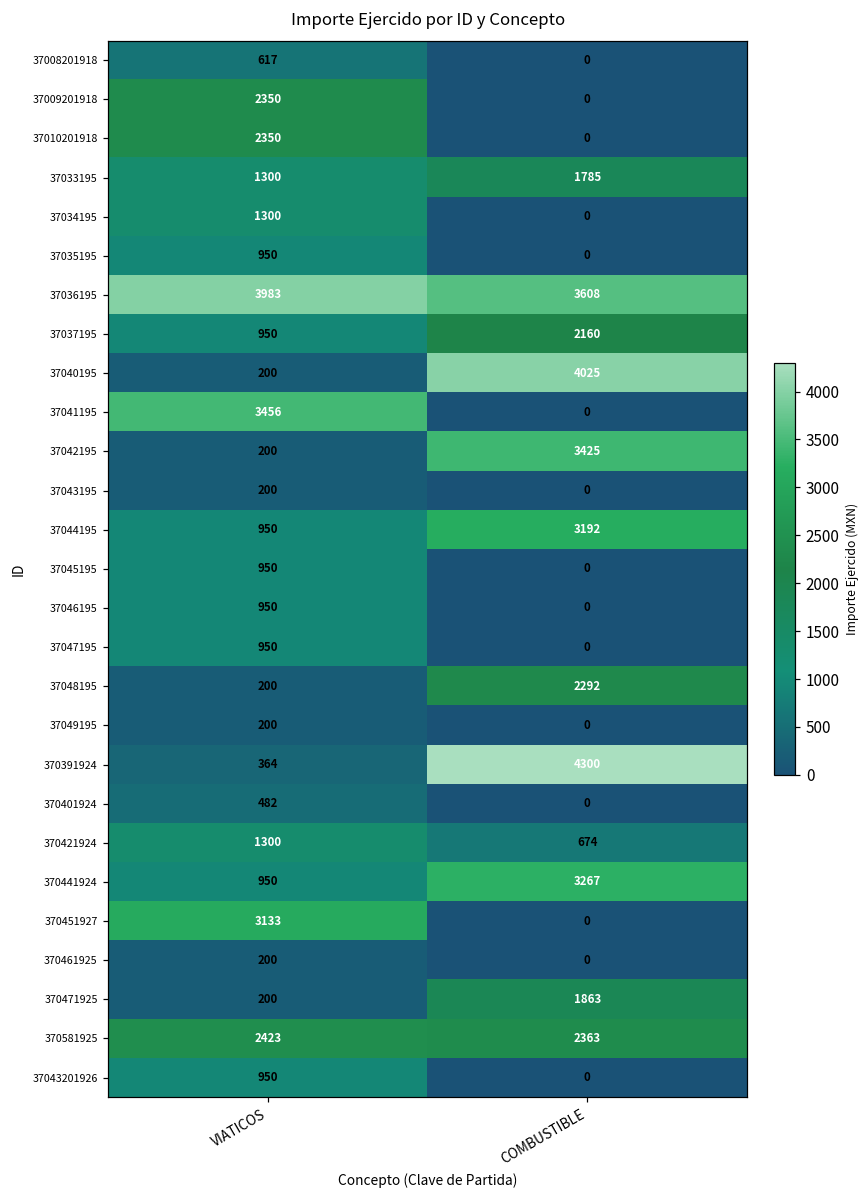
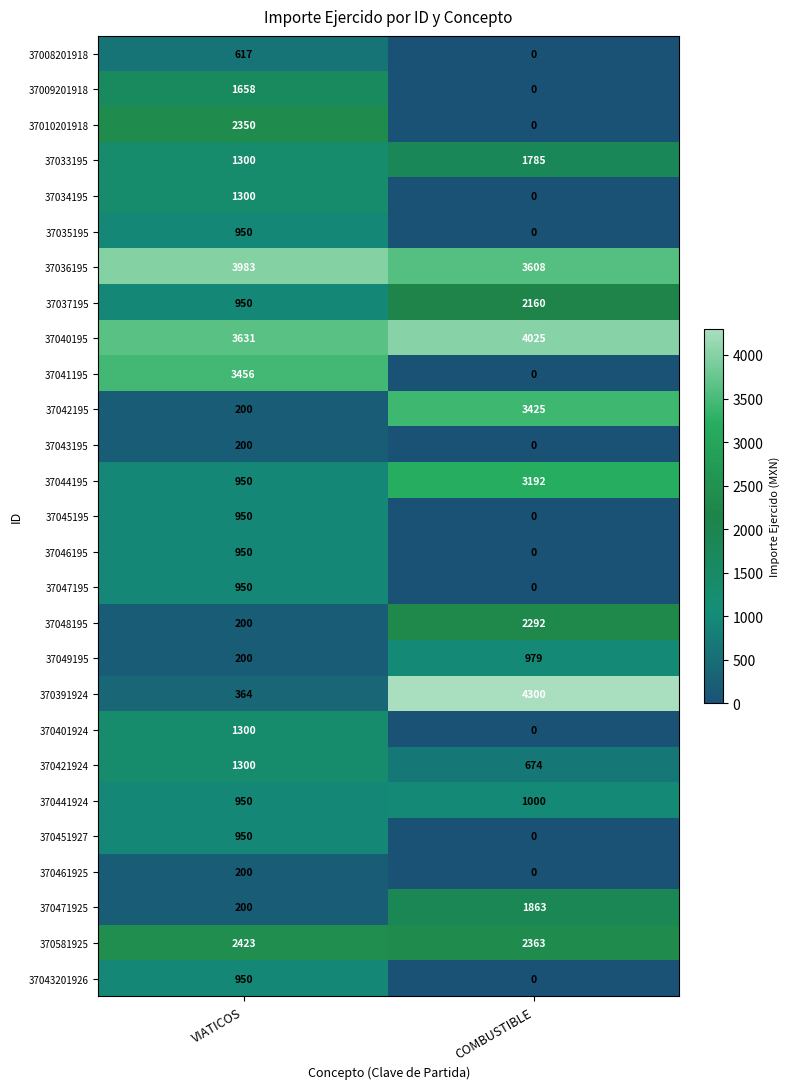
  {
    "37008201918": {
      "VIATICOS": 617,
      "COMBUSTIBLE": 0
    },
    "37009201918": {
-     "VIATICOS": 2350,
+     "VIATICOS": 1658,
      "COMBUSTIBLE": 0
    },
    "37010201918": {
      "VIATICOS": 2350,
      "COMBUSTIBLE": 0
    },
    "37033195": {
      "VIATICOS": 1300,
      "COMBUSTIBLE": 1785
    },
    "37034195": {
      "VIATICOS": 1300,
      "COMBUSTIBLE": 0
    },
    "37035195": {
      "VIATICOS": 950,
      "COMBUSTIBLE": 0
    },
    "37036195": {
      "VIATICOS": 3983,
      "COMBUSTIBLE": 3608
    },
    "37037195": {
      "VIATICOS": 950,
      "COMBUSTIBLE": 2160
    },
    "37040195": {
-     "VIATICOS": 200,
+     "VIATICOS": 3631,
      "COMBUSTIBLE": 4025
    },
    "37041195": {
      "VIATICOS": 3456,
      "COMBUSTIBLE": 0
    },
    "37042195": {
      "VIATICOS": 200,
      "COMBUSTIBLE": 3425
    },
    "37043195": {
      "VIATICOS": 200,
      "COMBUSTIBLE": 0
    },
    "37044195": {
      "VIATICOS": 950,
      "COMBUSTIBLE": 3192
    },
    "37045195": {
      "VIATICOS": 950,
      "COMBUSTIBLE": 0
    },
    "37046195": {
      "VIATICOS": 950,
      "COMBUSTIBLE": 0
    },
    "37047195": {
      "VIATICOS": 950,
      "COMBUSTIBLE": 0
    },
    "37048195": {
      "VIATICOS": 200,
      "COMBUSTIBLE": 2292
    },
    "37049195": {
      "VIATICOS": 200,
-     "COMBUSTIBLE": 0
+     "COMBUSTIBLE": 979
    },
    "370391924": {
      "VIATICOS": 364,
      "COMBUSTIBLE": 4300
    },
    "370401924": {
-     "VIATICOS": 482,
+     "VIATICOS": 1300,
      "COMBUSTIBLE": 0
    },
    "370421924": {
      "VIATICOS": 1300,
      "COMBUSTIBLE": 674
    },
    "370441924": {
      "VIATICOS": 950,
-     "COMBUSTIBLE": 3267
+     "COMBUSTIBLE": 1000
    },
    "370451927": {
-     "VIATICOS": 3133,
+     "VIATICOS": 950,
      "COMBUSTIBLE": 0
    },
    "370461925": {
      "VIATICOS": 200,
      "COMBUSTIBLE": 0
    },
    "370471925": {
      "VIATICOS": 200,
      "COMBUSTIBLE": 1863
    },
    "370581925": {
      "VIATICOS": 2423,
      "COMBUSTIBLE": 2363
    },
    "37043201926": {
      "VIATICOS": 950,
      "COMBUSTIBLE": 0
    }
  }
